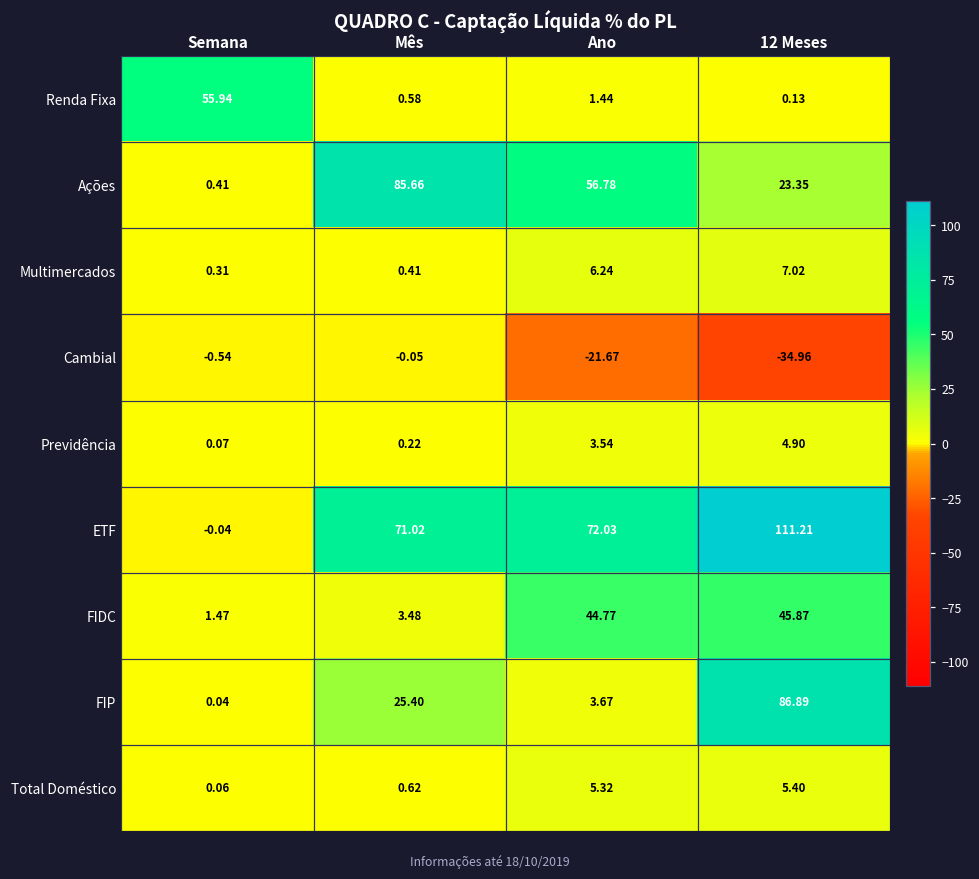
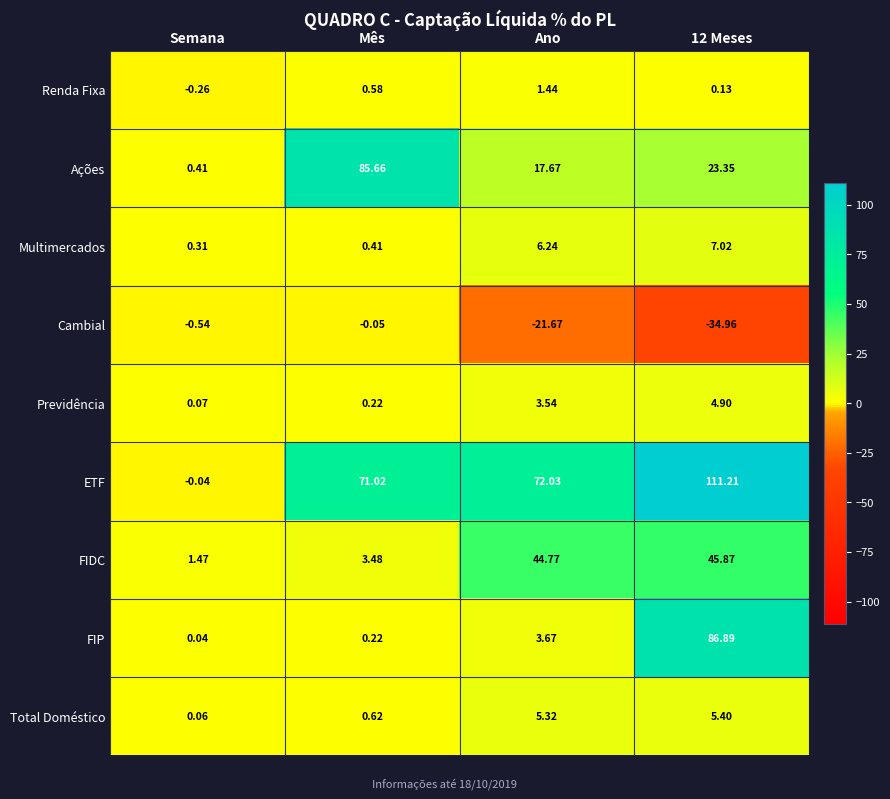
  {
    "Renda Fixa": {
-     "Semana": 55.94,
+     "Semana": -0.26,
      "Mês": 0.58,
      "Ano": 1.44,
      "12 Meses": 0.13
    },
    "Ações": {
      "Semana": 0.41,
      "Mês": 85.66,
-     "Ano": 56.78,
+     "Ano": 17.67,
      "12 Meses": 23.35
    },
    "Multimercados": {
      "Semana": 0.31,
      "Mês": 0.41,
      "Ano": 6.24,
      "12 Meses": 7.02
    },
    "Cambial": {
      "Semana": -0.54,
      "Mês": -0.05,
      "Ano": -21.67,
      "12 Meses": -34.96
    },
    "Previdência": {
      "Semana": 0.07,
      "Mês": 0.22,
      "Ano": 3.54,
      "12 Meses": 4.90
    },
    "ETF": {
      "Semana": -0.04,
      "Mês": 71.02,
      "Ano": 72.03,
      "12 Meses": 111.21
    },
    "FIDC": {
      "Semana": 1.47,
      "Mês": 3.48,
      "Ano": 44.77,
      "12 Meses": 45.87
    },
    "FIP": {
      "Semana": 0.04,
-     "Mês": 25.40,
+     "Mês": 0.22,
      "Ano": 3.67,
      "12 Meses": 86.89
    },
    "Total Doméstico": {
      "Semana": 0.06,
      "Mês": 0.62,
      "Ano": 5.32,
      "12 Meses": 5.40
    }
  }
